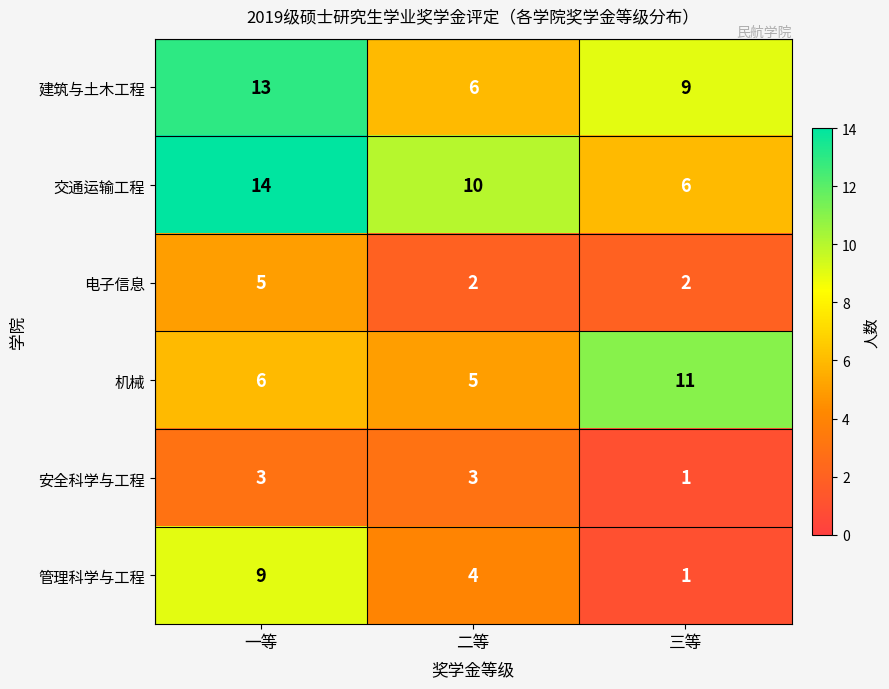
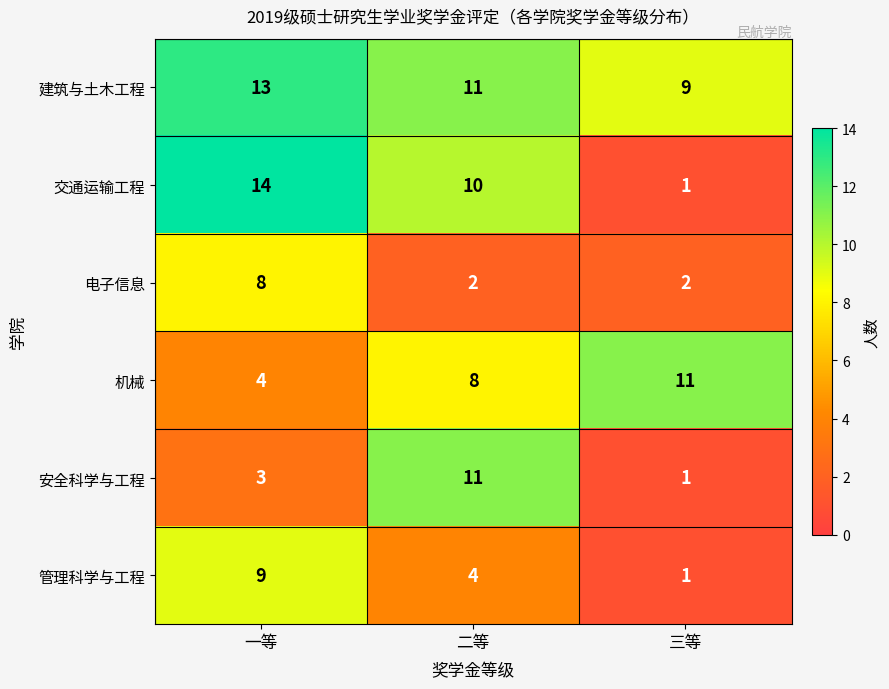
  {
    "建筑与土木工程": {
      "一等": 13,
-     "二等": 6,
+     "二等": 11,
      "三等": 9
    },
    "交通运输工程": {
      "一等": 14,
      "二等": 10,
-     "三等": 6
+     "三等": 1
    },
    "电子信息": {
-     "一等": 5,
+     "一等": 8,
      "二等": 2,
      "三等": 2
    },
    "机械": {
-     "一等": 6,
-     "二等": 5,
+     "一等": 4,
+     "二等": 8,
      "三等": 11
    },
    "安全科学与工程": {
      "一等": 3,
-     "二等": 3,
+     "二等": 11,
      "三等": 1
    },
    "管理科学与工程": {
      "一等": 9,
      "二等": 4,
      "三等": 1
    }
  }
